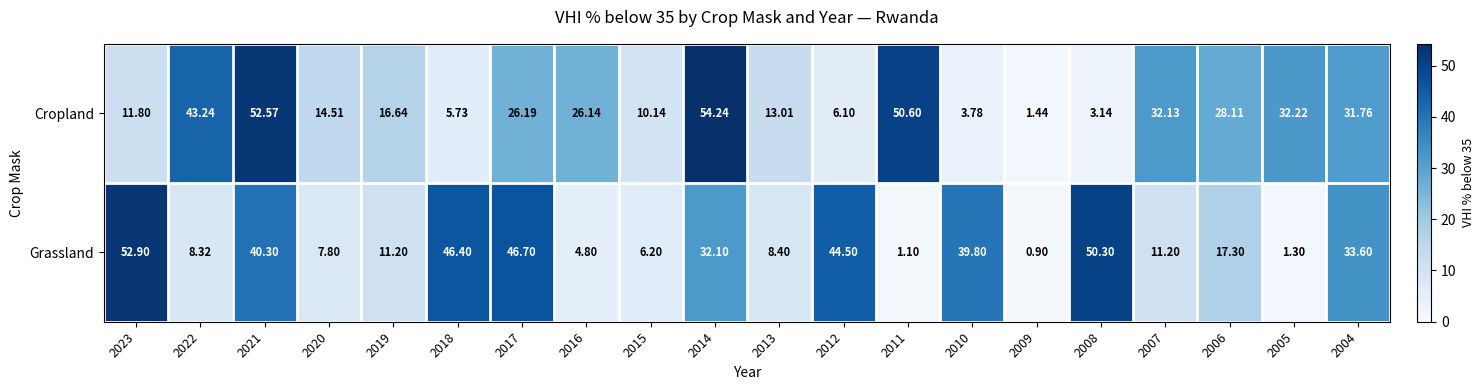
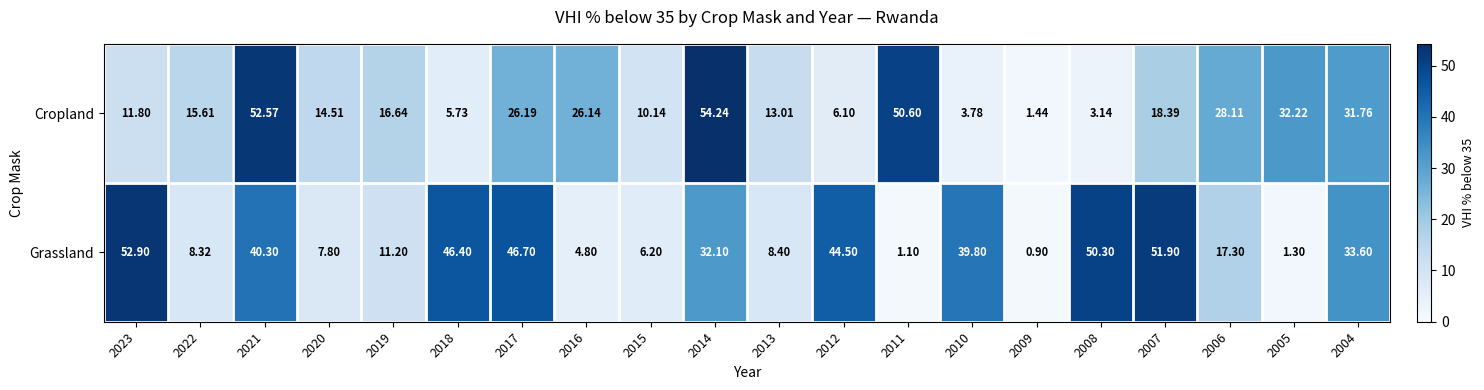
  {
    "Cropland": {
      "2023": 11.80,
-     "2022": 43.24,
+     "2022": 15.61,
      "2021": 52.57,
      "2020": 14.51,
      "2019": 16.64,
      "2018": 5.73,
      "2017": 26.19,
      "2016": 26.14,
      "2015": 10.14,
      "2014": 54.24,
      "2013": 13.01,
      "2012": 6.10,
      "2011": 50.60,
      "2010": 3.78,
      "2009": 1.44,
      "2008": 3.14,
-     "2007": 32.13,
+     "2007": 18.39,
      "2006": 28.11,
      "2005": 32.22,
      "2004": 31.76
    },
    "Grassland": {
      "2023": 52.90,
      "2022": 8.32,
      "2021": 40.30,
      "2020": 7.80,
      "2019": 11.20,
      "2018": 46.40,
      "2017": 46.70,
      "2016": 4.80,
      "2015": 6.20,
      "2014": 32.10,
      "2013": 8.40,
      "2012": 44.50,
      "2011": 1.10,
      "2010": 39.80,
      "2009": 0.90,
      "2008": 50.30,
-     "2007": 11.20,
+     "2007": 51.90,
      "2006": 17.30,
      "2005": 1.30,
      "2004": 33.60
    }
  }
